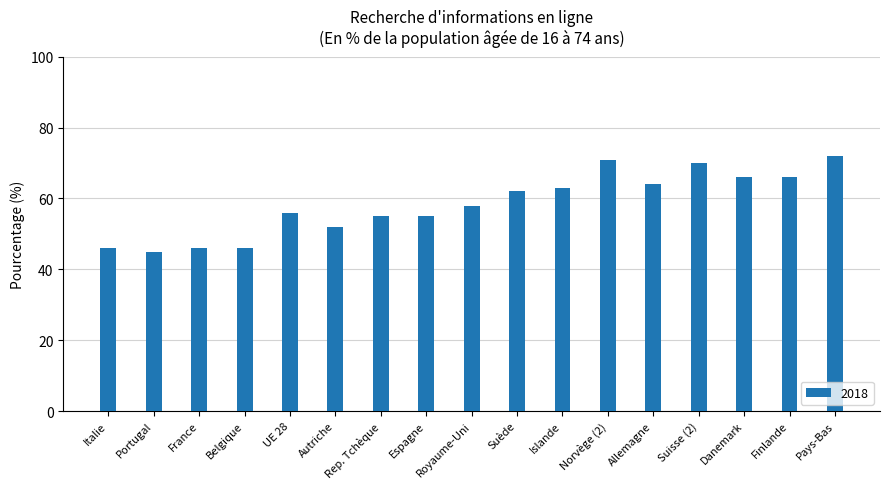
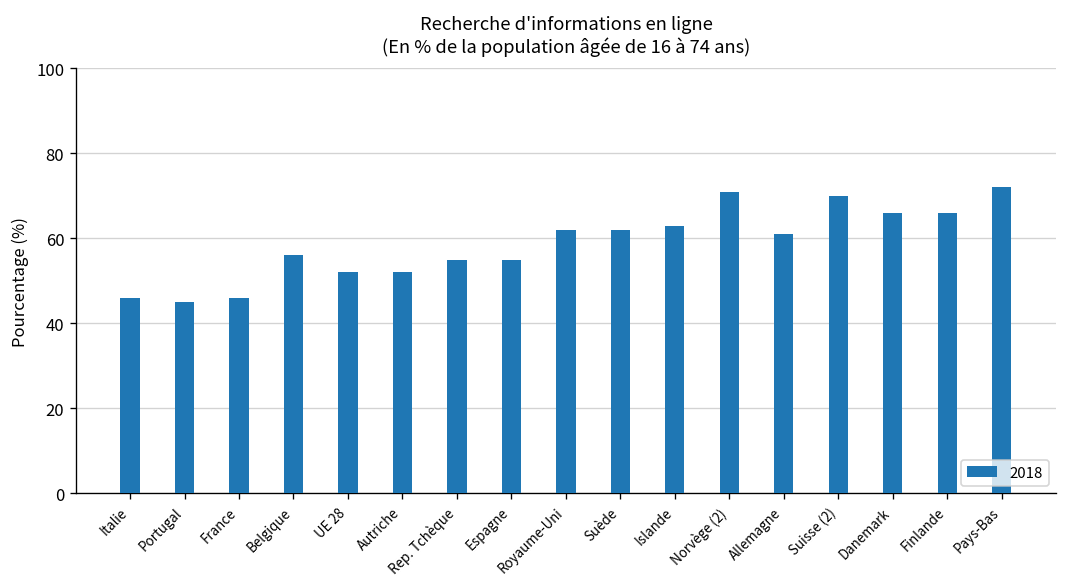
  {
    "Italie": 46,
    "Portugal": 45,
    "France": 46,
-   "Belgique": 46,
-   "UE 28": 56,
+   "Belgique": 56,
+   "UE 28": 52,
    "Autriche": 52,
    "Rep. Tchèque": 55,
    "Espagne": 55,
-   "Royaume-Uni": 58,
+   "Royaume-Uni": 62,
    "Suède": 62,
    "Islande": 63,
    "Norvège (2)": 71,
-   "Allemagne": 64,
+   "Allemagne": 61,
    "Suisse (2)": 70,
    "Danemark": 66,
    "Finlande": 66,
    "Pays-Bas": 72
  }
